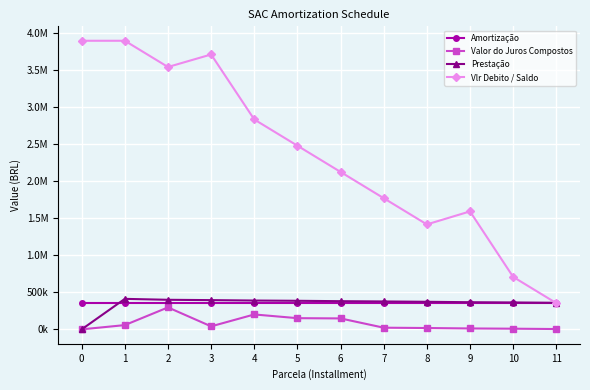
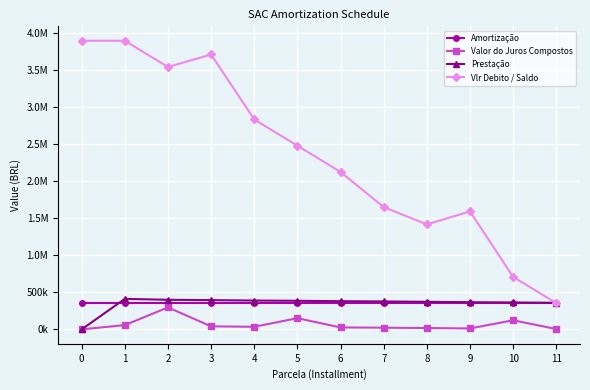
  {
    "Valor do Juros Compostos": {
      "1": 100000,
      "2": 300000,
      "3": 0,
-     "4": 200000,
+     "4": 0,
      "5": 200000,
-     "6": 100000,
+     "6": 0,
      "7": 0,
      "8": 0,
      "9": 0,
-     "10": 0,
+     "10": 100000,
      "11": 0
    },
    "Vlr Debito / Saldo": {
      "0": 3900000,
      "1": 3900000,
      "2": 3500000,
      "3": 3700000,
      "4": 2800000,
      "5": 2500000,
      "6": 2100000,
-     "7": 1800000,
+     "7": 1700000,
      "8": 1400000,
      "9": 1600000,
      "10": 700000
    }
  }
